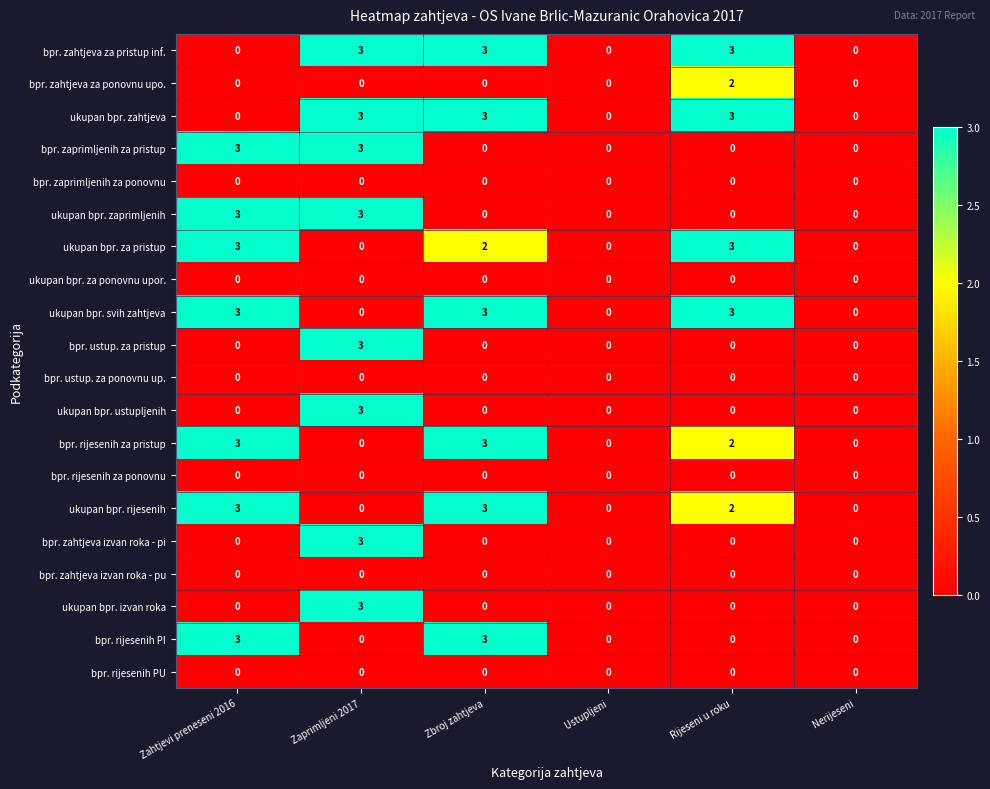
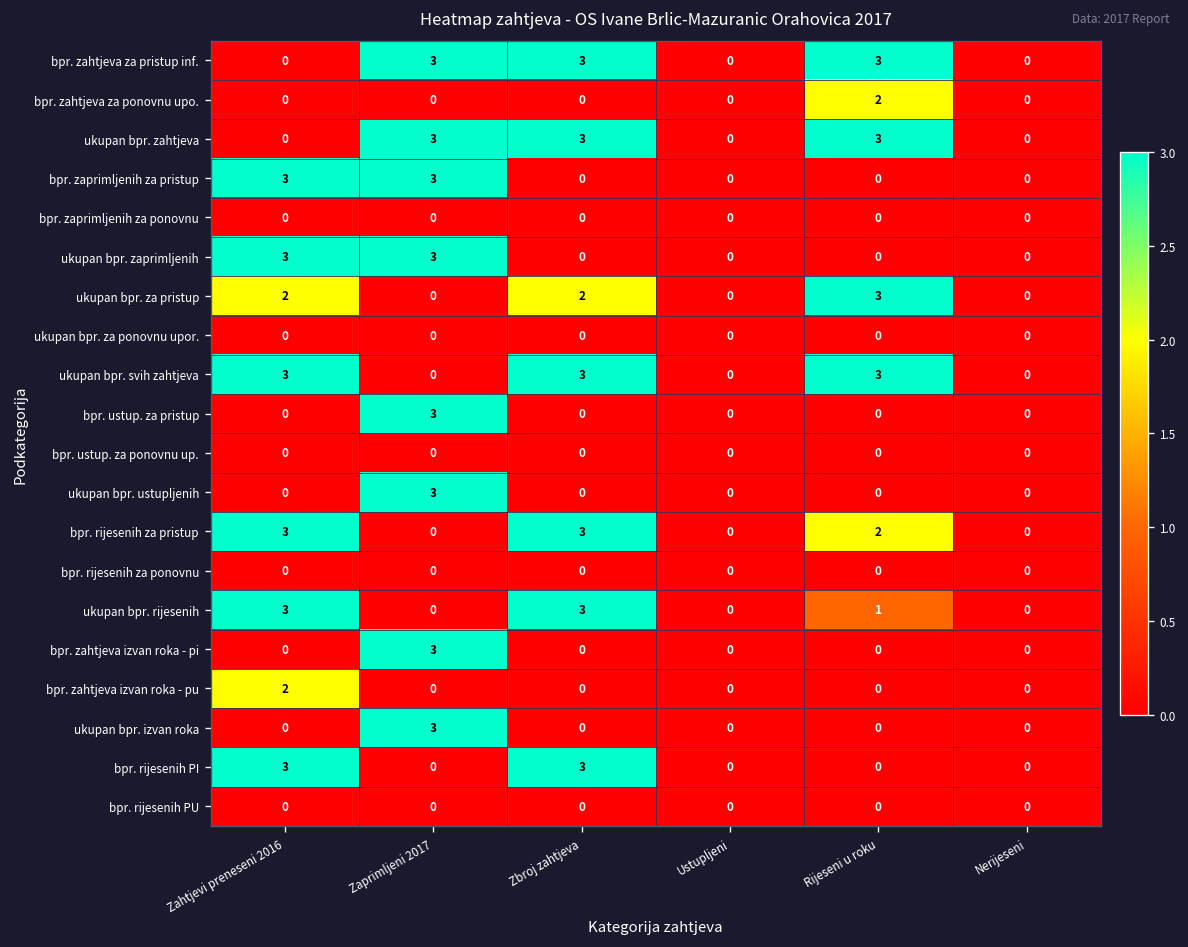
  {
    "bpr. zahtjeva za pristup inf.": {
      "Zahtjevi preneseni 2016": 0,
      "Zaprimljeni 2017": 3,
      "Zbroj zahtjeva": 3,
      "Ustupljeni": 0,
      "Rijeseni u roku": 3,
      "Nerijeseni": 0
    },
    "bpr. zahtjeva za ponovnu upo.": {
      "Zahtjevi preneseni 2016": 0,
      "Zaprimljeni 2017": 0,
      "Zbroj zahtjeva": 0,
      "Ustupljeni": 0,
      "Rijeseni u roku": 2,
      "Nerijeseni": 0
    },
    "ukupan bpr. zahtjeva": {
      "Zahtjevi preneseni 2016": 0,
      "Zaprimljeni 2017": 3,
      "Zbroj zahtjeva": 3,
      "Ustupljeni": 0,
      "Rijeseni u roku": 3,
      "Nerijeseni": 0
    },
    "bpr. zaprimljenih za pristup": {
      "Zahtjevi preneseni 2016": 3,
      "Zaprimljeni 2017": 3,
      "Zbroj zahtjeva": 0,
      "Ustupljeni": 0,
      "Rijeseni u roku": 0,
      "Nerijeseni": 0
    },
    "bpr. zaprimljenih za ponovnu": {
      "Zahtjevi preneseni 2016": 0,
      "Zaprimljeni 2017": 0,
      "Zbroj zahtjeva": 0,
      "Ustupljeni": 0,
      "Rijeseni u roku": 0,
      "Nerijeseni": 0
    },
    "ukupan bpr. zaprimljenih": {
      "Zahtjevi preneseni 2016": 3,
      "Zaprimljeni 2017": 3,
      "Zbroj zahtjeva": 0,
      "Ustupljeni": 0,
      "Rijeseni u roku": 0,
      "Nerijeseni": 0
    },
    "ukupan bpr. za pristup": {
-     "Zahtjevi preneseni 2016": 3,
+     "Zahtjevi preneseni 2016": 2,
      "Zaprimljeni 2017": 0,
      "Zbroj zahtjeva": 2,
      "Ustupljeni": 0,
      "Rijeseni u roku": 3,
      "Nerijeseni": 0
    },
    "ukupan bpr. za ponovnu upor.": {
      "Zahtjevi preneseni 2016": 0,
      "Zaprimljeni 2017": 0,
      "Zbroj zahtjeva": 0,
      "Ustupljeni": 0,
      "Rijeseni u roku": 0,
      "Nerijeseni": 0
    },
    "ukupan bpr. svih zahtjeva": {
      "Zahtjevi preneseni 2016": 3,
      "Zaprimljeni 2017": 0,
      "Zbroj zahtjeva": 3,
      "Ustupljeni": 0,
      "Rijeseni u roku": 3,
      "Nerijeseni": 0
    },
    "bpr. ustup. za pristup": {
      "Zahtjevi preneseni 2016": 0,
      "Zaprimljeni 2017": 3,
      "Zbroj zahtjeva": 0,
      "Ustupljeni": 0,
      "Rijeseni u roku": 0,
      "Nerijeseni": 0
    },
    "bpr. ustup. za ponovnu up.": {
      "Zahtjevi preneseni 2016": 0,
      "Zaprimljeni 2017": 0,
      "Zbroj zahtjeva": 0,
      "Ustupljeni": 0,
      "Rijeseni u roku": 0,
      "Nerijeseni": 0
    },
    "ukupan bpr. ustupljenih": {
      "Zahtjevi preneseni 2016": 0,
      "Zaprimljeni 2017": 3,
      "Zbroj zahtjeva": 0,
      "Ustupljeni": 0,
      "Rijeseni u roku": 0,
      "Nerijeseni": 0
    },
    "bpr. rijesenih za pristup": {
      "Zahtjevi preneseni 2016": 3,
      "Zaprimljeni 2017": 0,
      "Zbroj zahtjeva": 3,
      "Ustupljeni": 0,
      "Rijeseni u roku": 2,
      "Nerijeseni": 0
    },
    "bpr. rijesenih za ponovnu": {
      "Zahtjevi preneseni 2016": 0,
      "Zaprimljeni 2017": 0,
      "Zbroj zahtjeva": 0,
      "Ustupljeni": 0,
      "Rijeseni u roku": 0,
      "Nerijeseni": 0
    },
    "ukupan bpr. rijesenih": {
      "Zahtjevi preneseni 2016": 3,
      "Zaprimljeni 2017": 0,
      "Zbroj zahtjeva": 3,
      "Ustupljeni": 0,
-     "Rijeseni u roku": 2,
+     "Rijeseni u roku": 1,
      "Nerijeseni": 0
    },
    "bpr. zahtjeva izvan roka - pi": {
      "Zahtjevi preneseni 2016": 0,
      "Zaprimljeni 2017": 3,
      "Zbroj zahtjeva": 0,
      "Ustupljeni": 0,
      "Rijeseni u roku": 0,
      "Nerijeseni": 0
    },
    "bpr. zahtjeva izvan roka - pu": {
-     "Zahtjevi preneseni 2016": 0,
+     "Zahtjevi preneseni 2016": 2,
      "Zaprimljeni 2017": 0,
      "Zbroj zahtjeva": 0,
      "Ustupljeni": 0,
      "Rijeseni u roku": 0,
      "Nerijeseni": 0
    },
    "ukupan bpr. izvan roka": {
      "Zahtjevi preneseni 2016": 0,
      "Zaprimljeni 2017": 3,
      "Zbroj zahtjeva": 0,
      "Ustupljeni": 0,
      "Rijeseni u roku": 0,
      "Nerijeseni": 0
    },
    "bpr. rijesenih PI": {
      "Zahtjevi preneseni 2016": 3,
      "Zaprimljeni 2017": 0,
      "Zbroj zahtjeva": 3,
      "Ustupljeni": 0,
      "Rijeseni u roku": 0,
      "Nerijeseni": 0
    },
    "bpr. rijesenih PU": {
      "Zahtjevi preneseni 2016": 0,
      "Zaprimljeni 2017": 0,
      "Zbroj zahtjeva": 0,
      "Ustupljeni": 0,
      "Rijeseni u roku": 0,
      "Nerijeseni": 0
    }
  }
